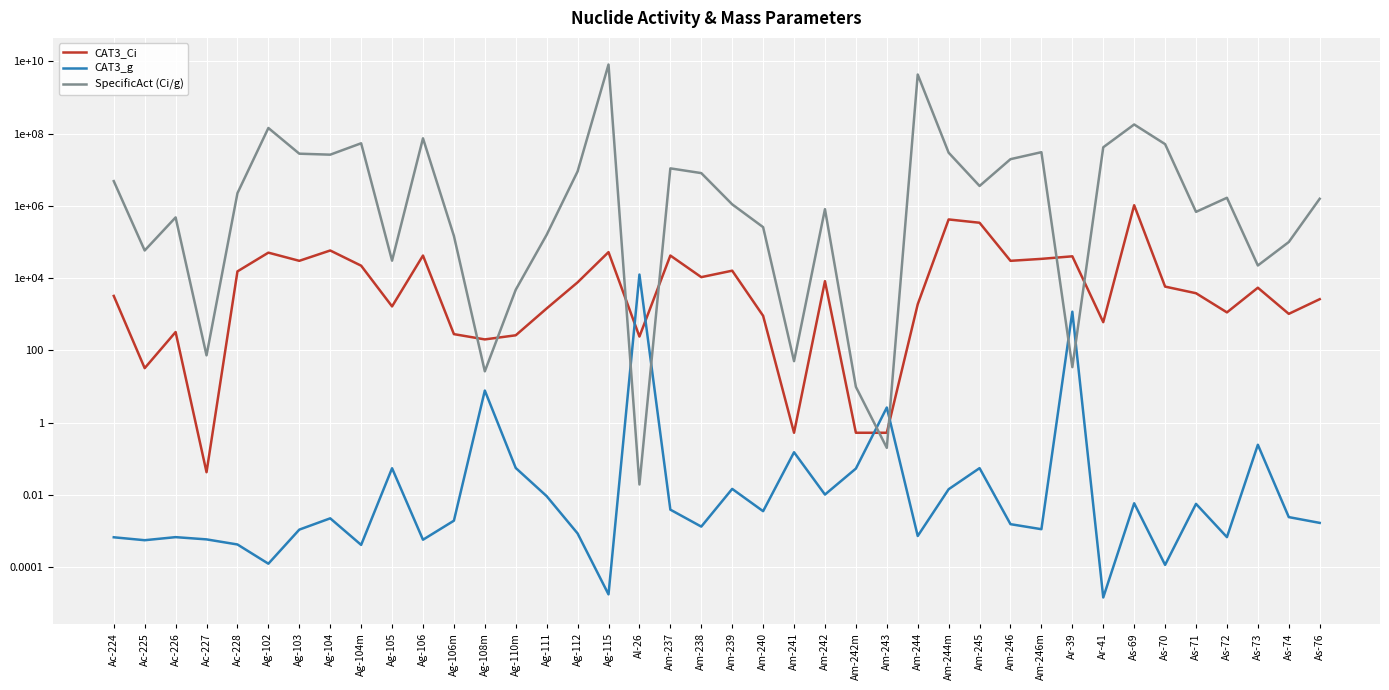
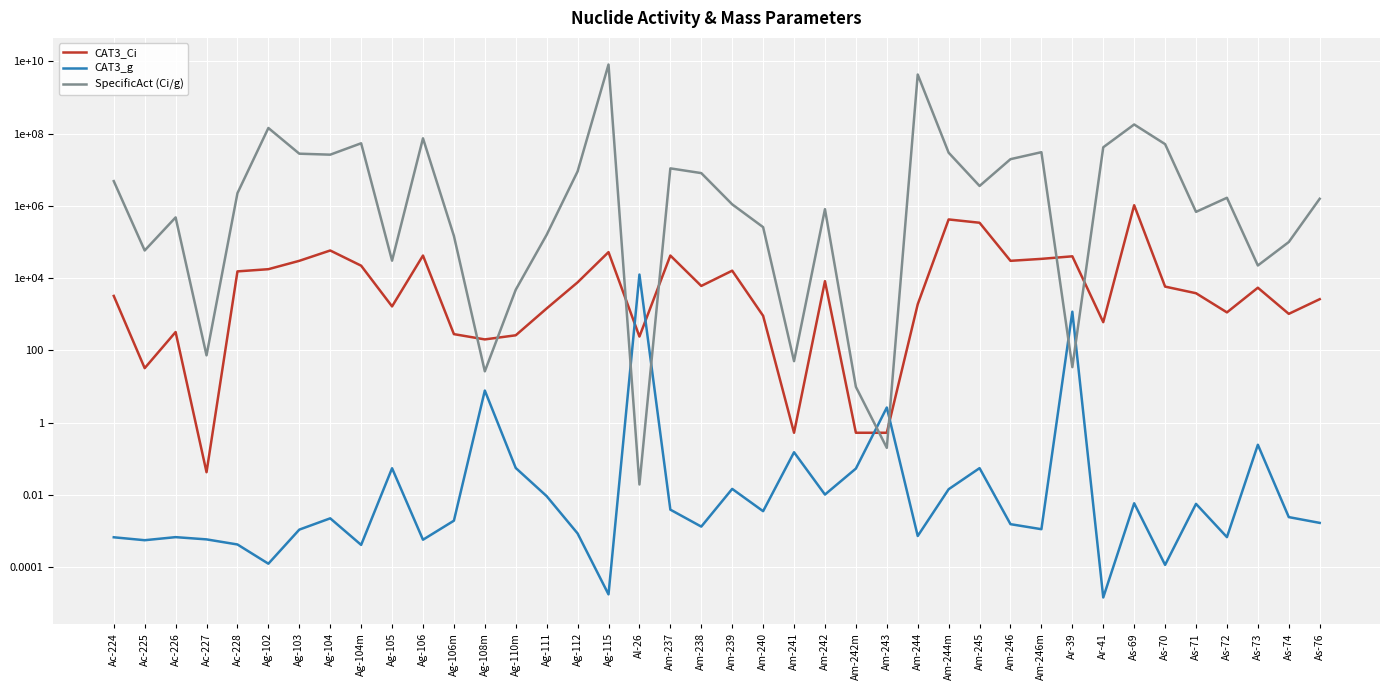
  {
    "CAT3_Ci": {
      "Ac-224": 3000,
      "Ac-225": 30,
      "Ac-226": 300,
      "Ac-227": 0.04,
      "Ac-228": 15000,
-     "Ag-102": 50000,
+     "Ag-102": 20000,
      "Ag-103": 30000,
      "Ag-104": 60000,
      "Ag-104m": 20000,
      "Ag-105": 2000,
      "Ag-106": 40000,
      "Ag-106m": 300,
      "Ag-108m": 200,
      "Ag-110m": 300,
      "Ag-111": 1400,
      "Ag-112": 8000,
      "Ag-115": 50000,
      "Al-26": 200,
      "Am-237": 40000,
-     "Am-238": 11000,
+     "Am-238": 6000,
      "Am-239": 20000,
      "Am-240": 900,
      "Am-241": 0.5,
      "Am-242": 8000,
      "Am-242m": 0.5,
      "Am-243": 0.5,
      "Am-244": 2000,
      "Am-244m": 400000,
      "Am-245": 300000,
      "Am-246": 30000,
      "Am-246m": 30000,
      "Ar-39": 40000,
      "Ar-41": 600,
      "As-69": 1000000,
      "As-70": 6000,
      "As-71": 4000,
      "As-72": 1100,
      "As-73": 5000,
      "As-74": 1000,
      "As-76": 3000
    },
    "CAT3_g": {
      "Ac-224": 0.0007,
      "Ac-225": 0.0006,
      "Ac-226": 0.0007,
      "Ac-227": 0.0006,
      "Ac-228": 0.0004,
      "Ag-102": 0.00012,
      "Ag-103": 0.0011,
      "Ag-104": 0.002,
      "Ag-104m": 0.0004,
      "Ag-105": 0.05,
      "Ag-106": 0.0006,
      "Ag-106m": 0.002,
      "Ag-108m": 8,
      "Ag-110m": 0.06,
      "Ag-111": 0.009,
      "Ag-112": 0.0008,
      "Ag-115": 0.00002,
      "Al-26": 13000,
      "Am-237": 0.004,
      "Am-238": 0.0013,
      "Am-239": 0.015,
      "Am-240": 0.004,
      "Am-241": 0.15,
      "Am-242": 0.010,
      "Am-242m": 0.05,
      "Am-243": 3,
      "Am-244": 0.0007,
      "Am-244m": 0.014,
      "Am-245": 0.05,
      "Am-246": 0.0015,
      "Am-246m": 0.0011,
      "Ar-39": 1200,
      "Ar-41": 0.000014,
      "As-69": 0.006,
      "As-70": 0.00011,
      "As-71": 0.006,
      "As-72": 0.0007,
      "As-73": 0.2,
      "As-74": 0.002,
      "As-76": 0.002
    },
    "SpecificAct (Ci/g)": {
      "Ac-224": 5000000,
      "Ac-225": 60000,
      "Ac-226": 500000,
      "Ac-227": 70,
      "Ac-228": 2000000,
      "Ag-102": 140000000,
      "Ag-103": 30000000,
      "Ag-104": 30000000,
      "Ag-104m": 50000000,
      "Ag-105": 30000,
      "Ag-106": 70000000,
      "Ag-106m": 150000,
      "Ag-108m": 30,
      "Ag-110m": 5000,
      "Ag-111": 200000,
      "Ag-112": 9000000,
      "Ag-115": 8000000000,
      "Al-26": 0.02,
      "Am-237": 11000000,
      "Am-238": 8000000,
      "Am-239": 1100000,
      "Am-240": 300000,
      "Am-241": 50,
      "Am-242": 800000,
      "Am-242m": 10,
      "Am-243": 0.2,
      "Am-244": 4000000000,
      "Am-244m": 30000000,
      "Am-245": 4000000,
      "Am-246": 20000000,
      "Am-246m": 30000000,
      "Ar-39": 30,
      "Ar-41": 40000000,
      "As-69": 200000000,
      "As-70": 50000000,
      "As-71": 700000,
      "As-72": 2000000,
      "As-73": 20000,
      "As-74": 100000,
      "As-76": 2000000
    }
  }
